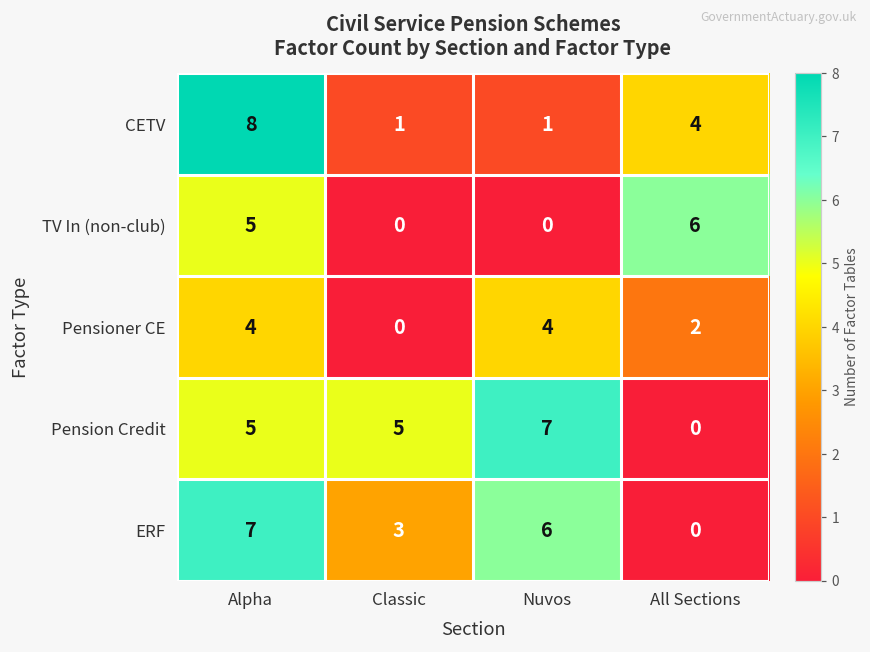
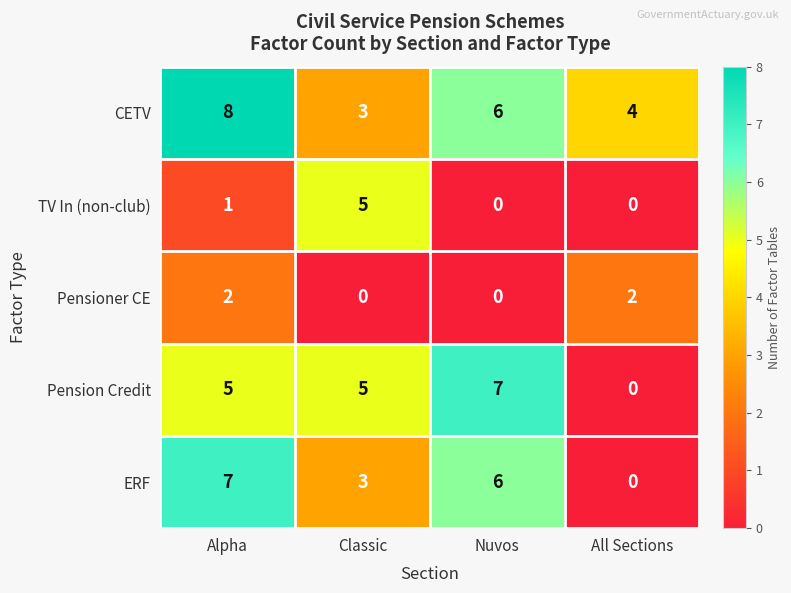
  {
    "CETV": {
      "Alpha": 8,
-     "Classic": 1,
-     "Nuvos": 1,
+     "Classic": 3,
+     "Nuvos": 6,
      "All Sections": 4
    },
    "TV In (non-club)": {
-     "Alpha": 5,
-     "Classic": 0,
+     "Alpha": 1,
+     "Classic": 5,
      "Nuvos": 0,
-     "All Sections": 6
+     "All Sections": 0
    },
    "Pensioner CE": {
-     "Alpha": 4,
+     "Alpha": 2,
      "Classic": 0,
-     "Nuvos": 4,
+     "Nuvos": 0,
      "All Sections": 2
    },
    "Pension Credit": {
      "Alpha": 5,
      "Classic": 5,
      "Nuvos": 7,
      "All Sections": 0
    },
    "ERF": {
      "Alpha": 7,
      "Classic": 3,
      "Nuvos": 6,
      "All Sections": 0
    }
  }
